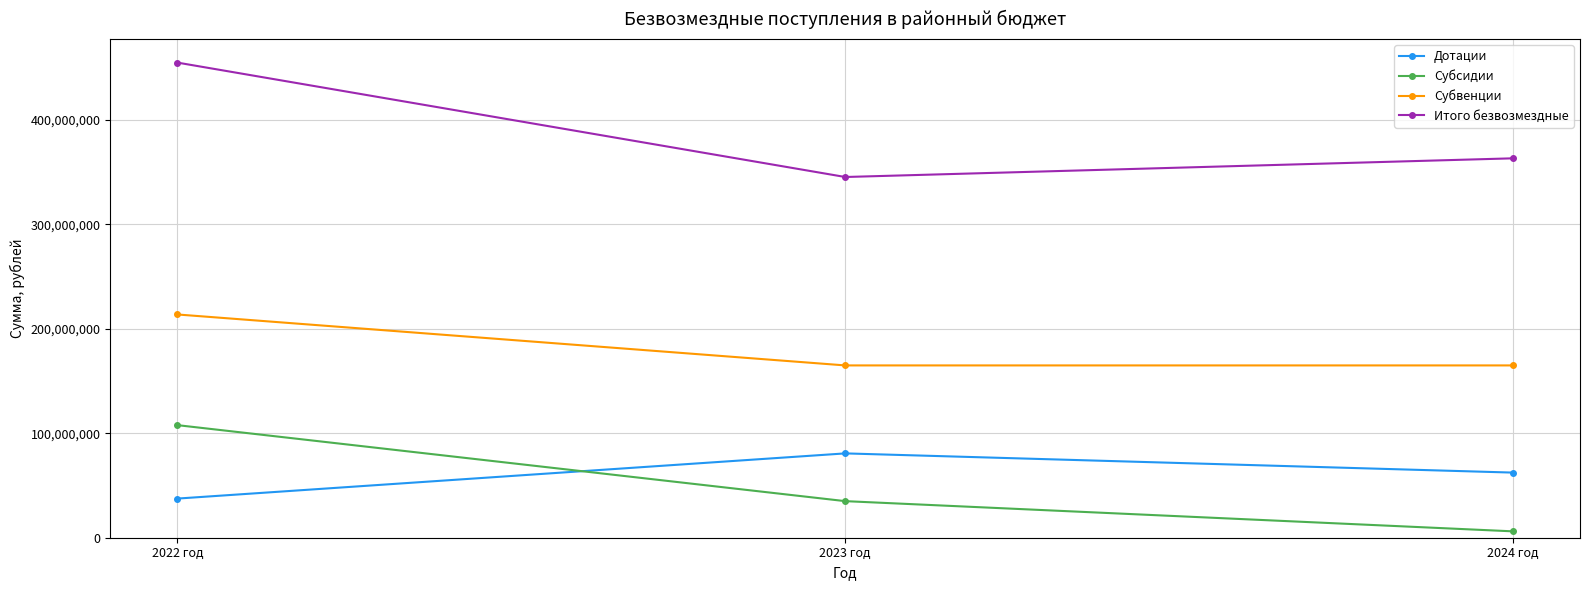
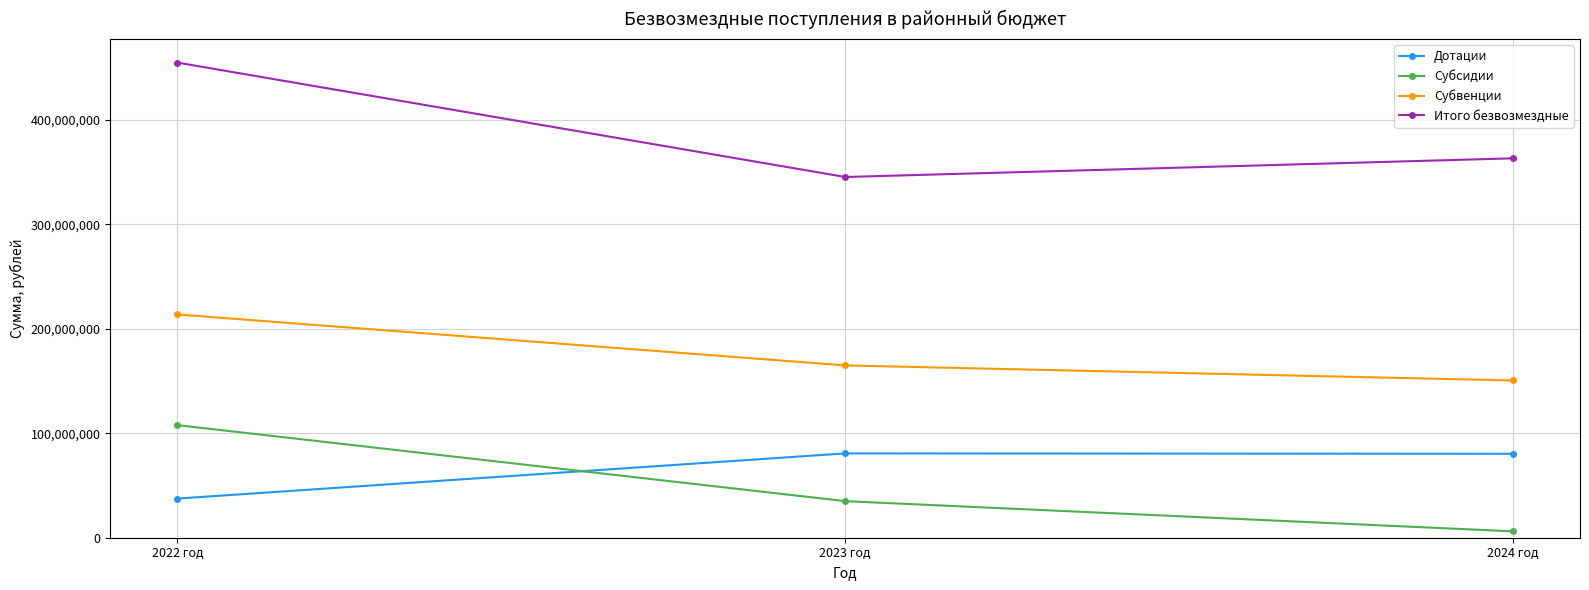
  {
    "Дотации": {
      "2022 год": "37,000,000",
      "2023 год": "81,000,000",
-     "2024 год": "62,000,000"
+     "2024 год": "80,000,000"
    },
    "Субсидии": {
      "2022 год": "108,000,000",
      "2023 год": "35,000,000",
      "2024 год": "6,000,000"
    },
    "Субвенции": {
      "2022 год": "214,000,000",
      "2023 год": "165,000,000",
-     "2024 год": "165,000,000"
+     "2024 год": "151,000,000"
    },
    "Итого безвозмездные": {
      "2022 год": "455,000,000",
      "2023 год": "345,000,000",
      "2024 год": "363,000,000"
    }
  }
